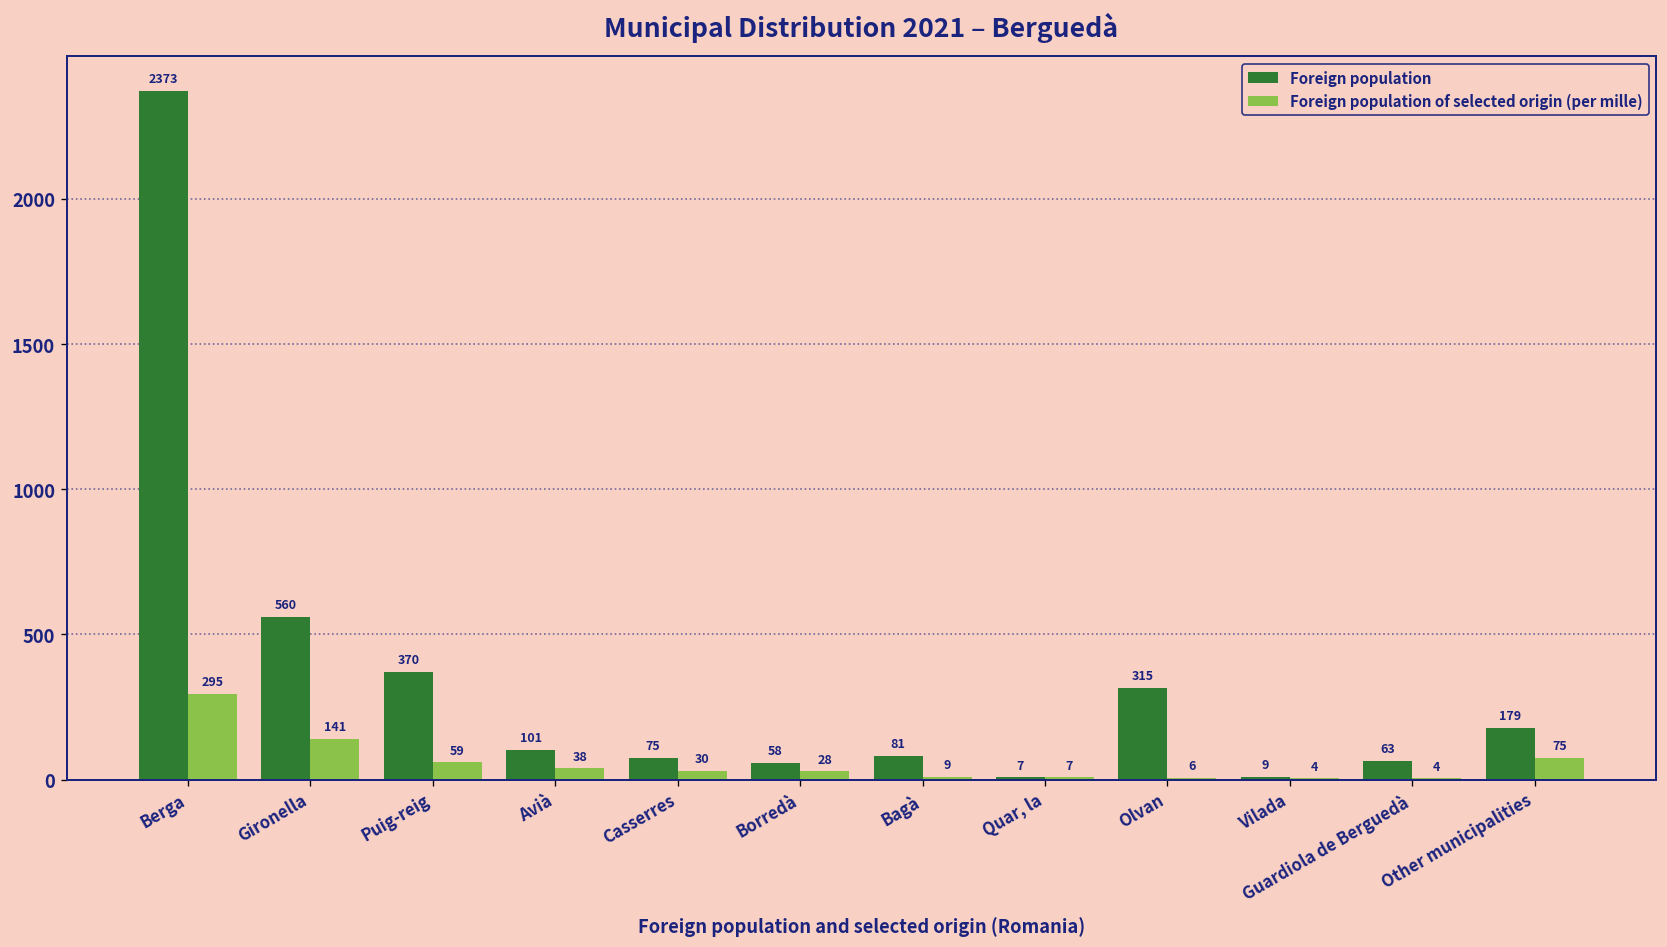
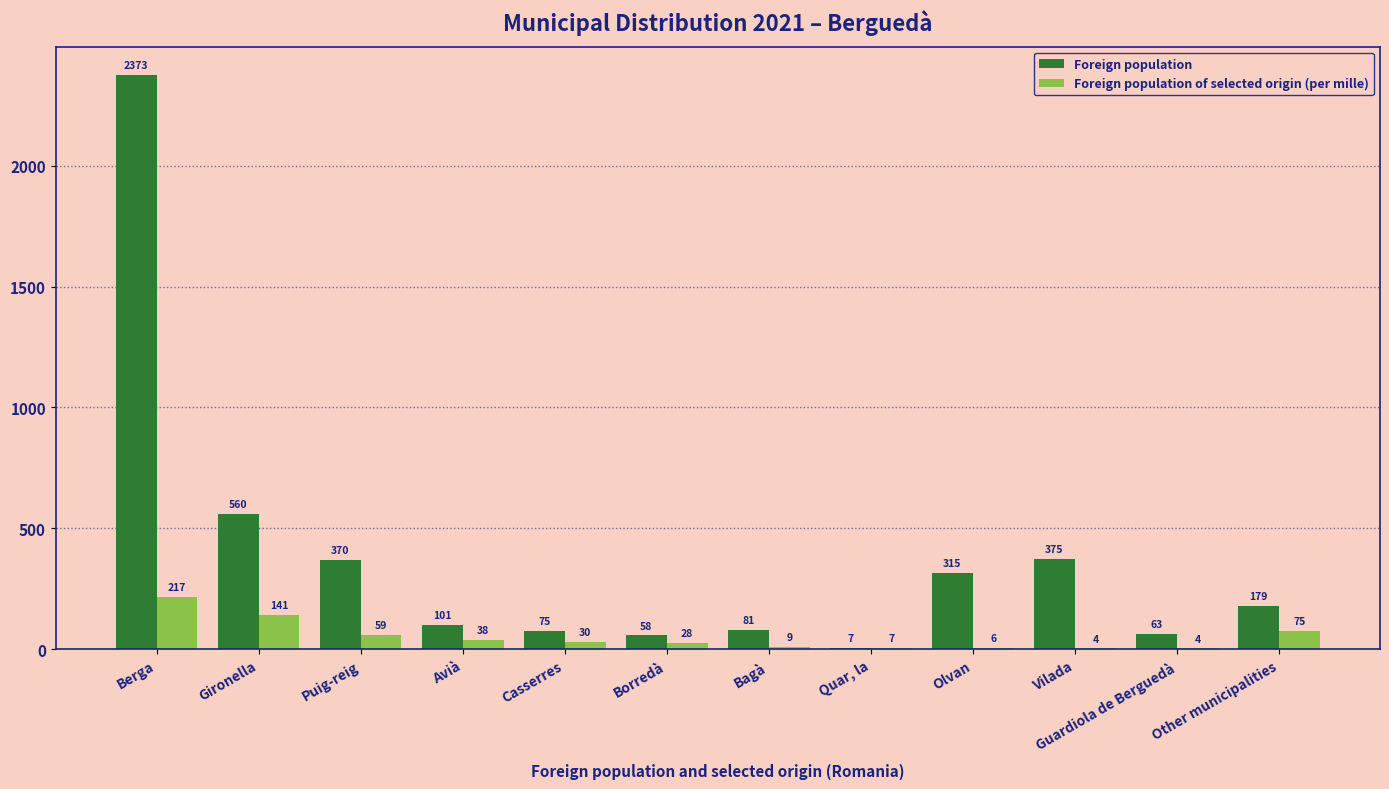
  {
    "Foreign population": {
      "Berga": 2373,
      "Gironella": 560,
      "Puig-reig": 370,
      "Avià": 101,
      "Casserres": 75,
      "Borredà": 58,
      "Bagà": 81,
      "Quar, la": 7,
      "Olvan": 315,
-     "Vilada": 9,
+     "Vilada": 375,
      "Guardiola de Berguedà": 63,
      "Other municipalities": 179
    },
    "Foreign population of selected origin (per mille)": {
-     "Berga": 295,
+     "Berga": 217,
      "Gironella": 141,
      "Puig-reig": 59,
      "Avià": 38,
      "Casserres": 30,
      "Borredà": 28,
      "Bagà": 9,
      "Quar, la": 7,
      "Olvan": 6,
      "Vilada": 4,
      "Guardiola de Berguedà": 4,
      "Other municipalities": 75
    }
  }
